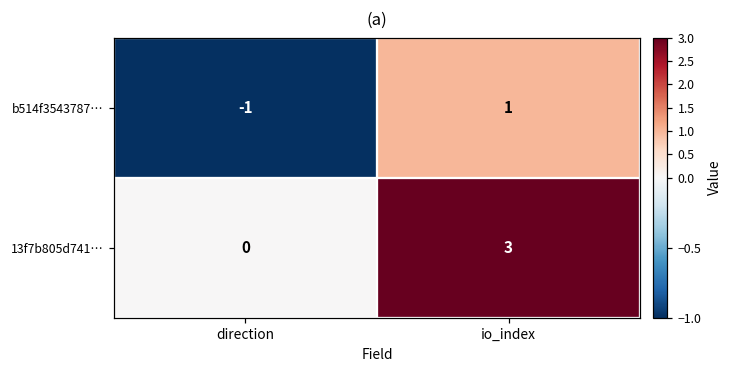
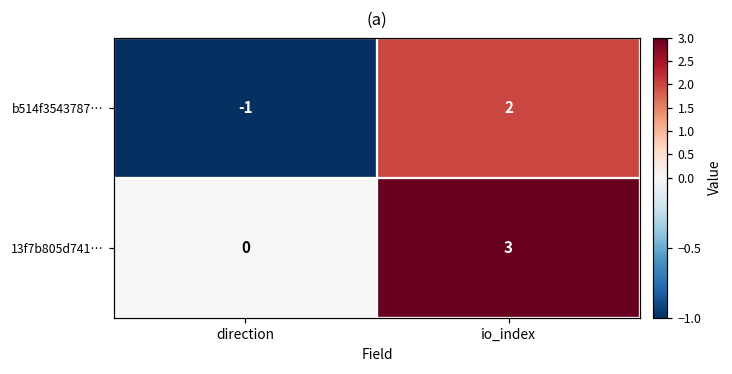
  {
    "b514f3543787…": {
      "direction": -1,
-     "io_index": 1
+     "io_index": 2
    },
    "13f7b805d741…": {
      "direction": 0,
      "io_index": 3
    }
  }
